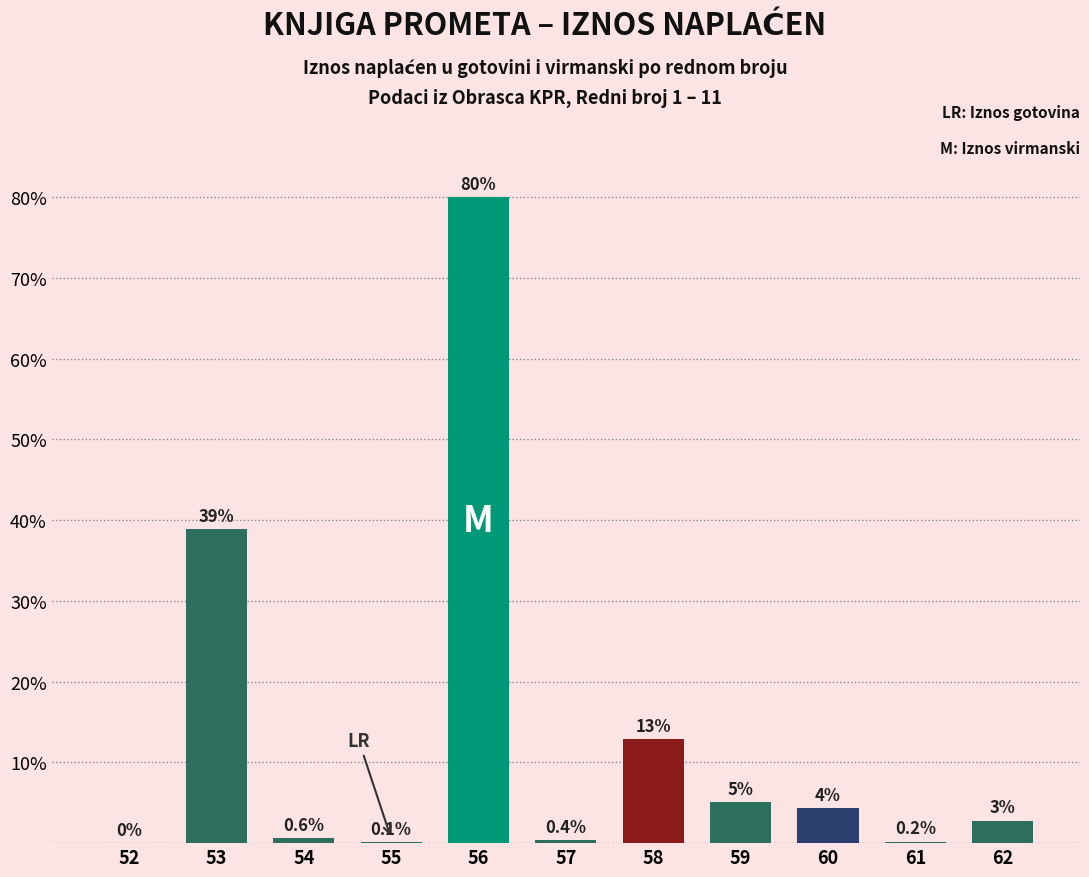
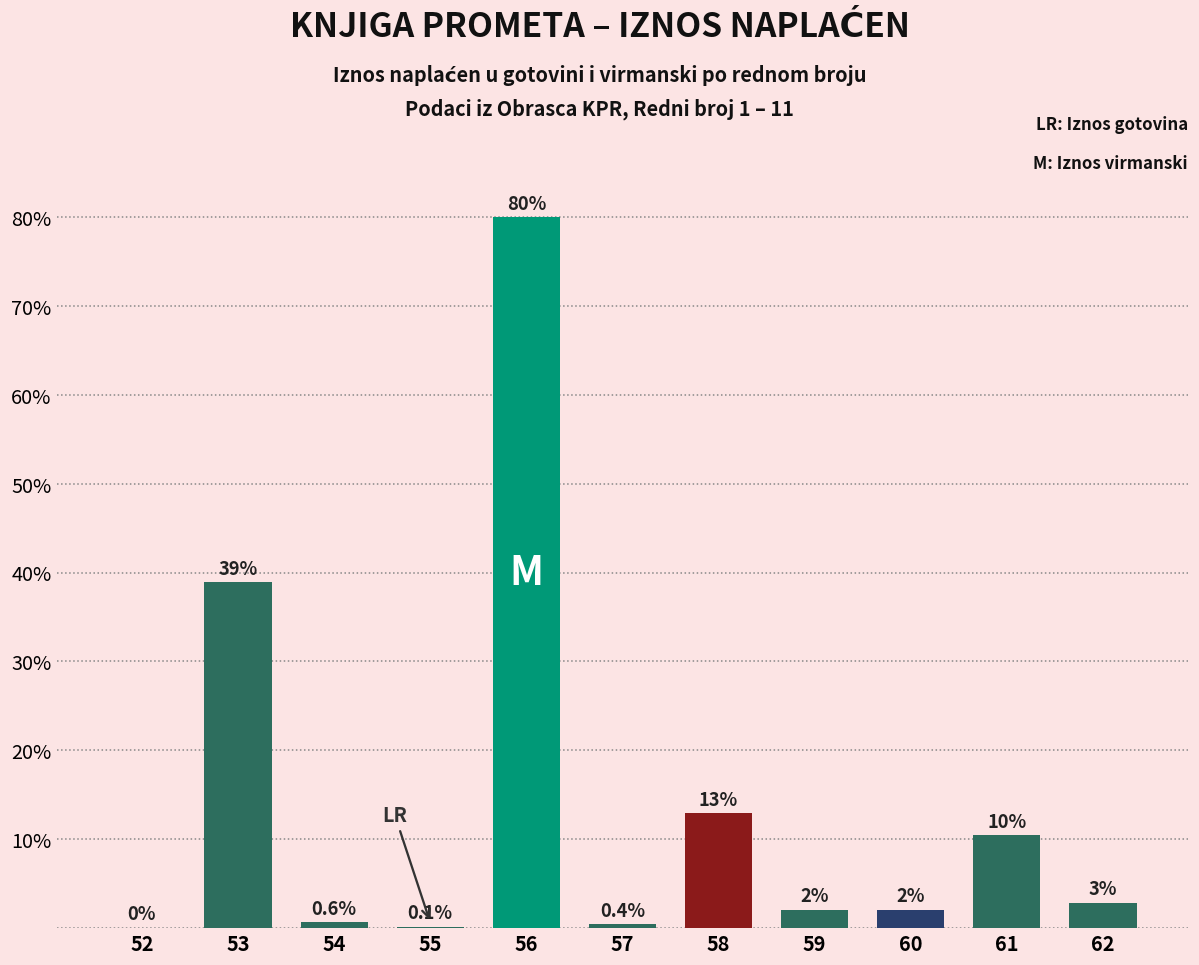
  {
    "52": "0%",
    "53": "39%",
    "54": "0.6%",
    "56": "80%",
    "57": "0.4%",
    "58": "13%",
-   "59": "5%",
-   "60": "4%",
-   "61": "0.2%",
+   "59": "2%",
+   "60": "2%",
+   "61": "10%",
    "62": "3%"
  }
